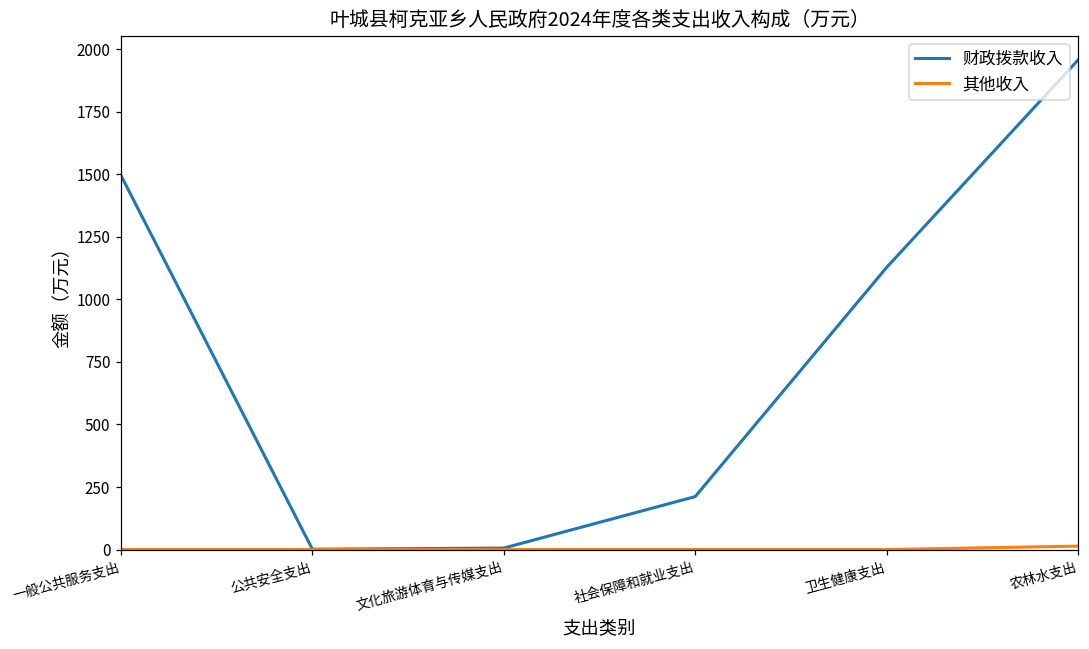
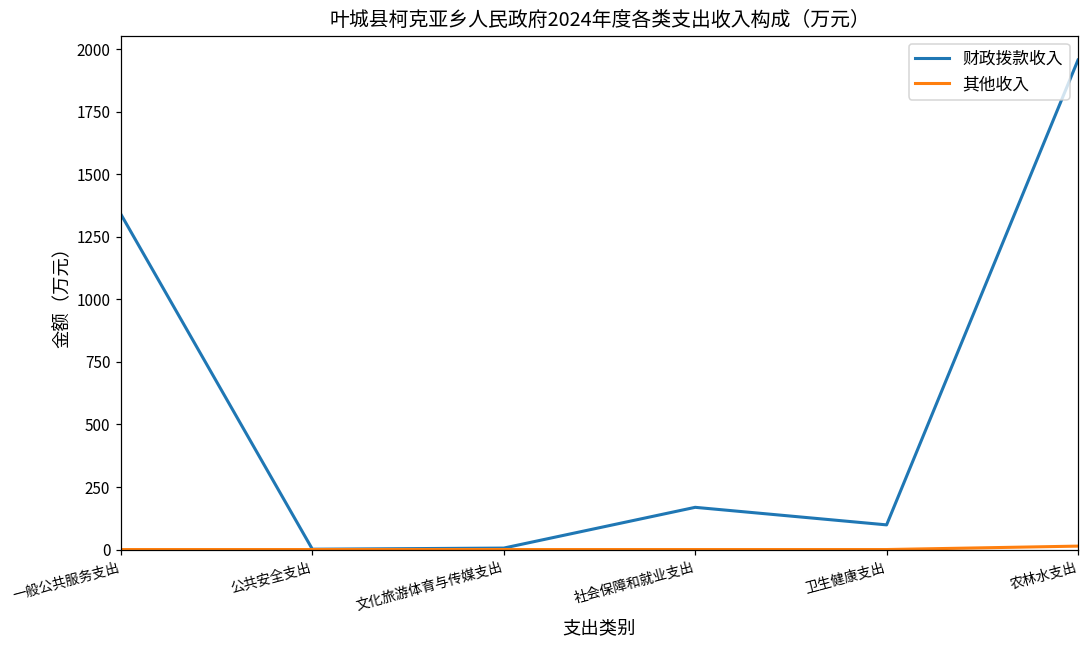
  {
    "财政拨款收入": {
-     "一般公共服务支出": 1500,
-     "社会保障和就业支出": 210,
-     "卫生健康支出": 1130,
+     "一般公共服务支出": 1340,
+     "社会保障和就业支出": 170,
+     "卫生健康支出": 100,
      "农林水支出": 1960
    },
    "其他收入": {
      "一般公共服务支出": 0,
      "社会保障和就业支出": 0,
      "卫生健康支出": 0,
      "农林水支出": 10
    }
  }
